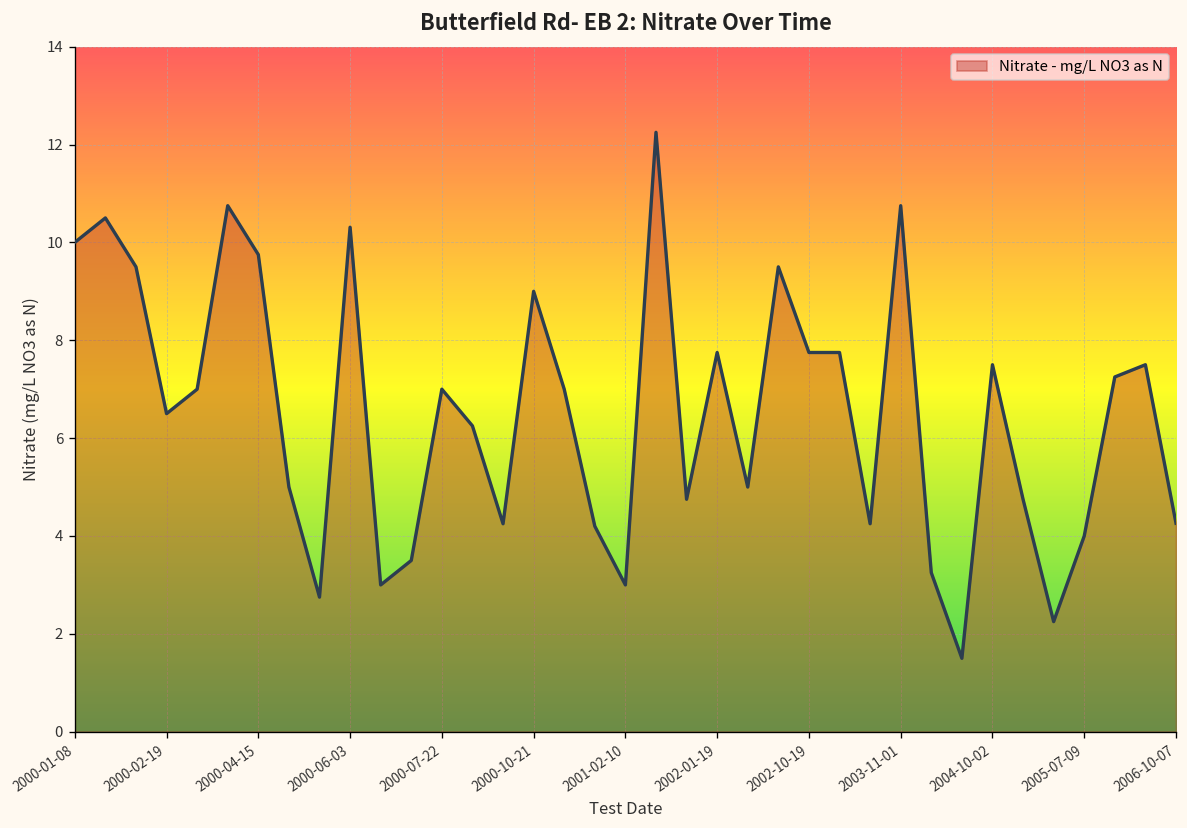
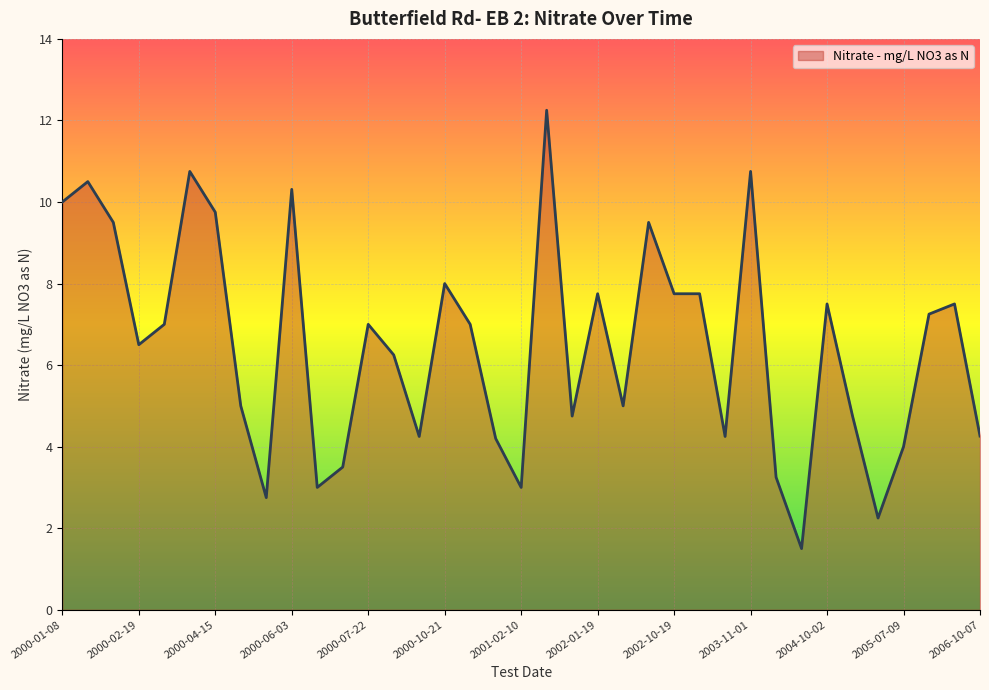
  {
    "2000-01-08": 10,
    "2000-02-19": 6.5,
    "2000-04-15": 9.8,
    "2000-06-03": 10.3,
    "2000-07-22": 7,
-   "2000-10-21": 9,
+   "2000-10-21": 8,
    "2001-02-10": 3,
    "2002-01-19": 7.8,
    "2002-10-19": 7.8,
    "2003-11-01": 10.8,
    "2004-10-02": 7.5,
    "2005-07-09": 4,
    "2006-10-07": 4.3
  }
